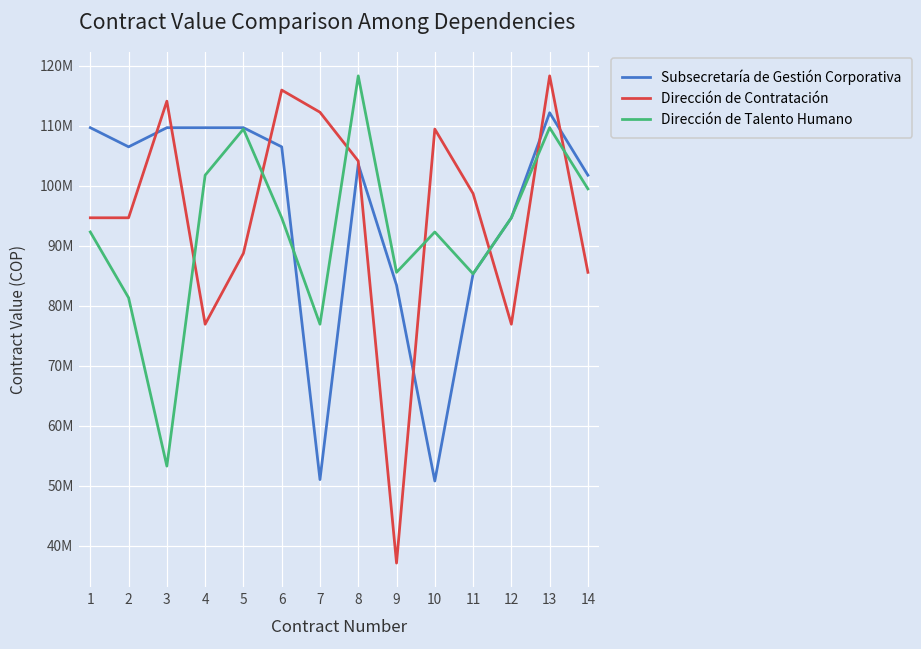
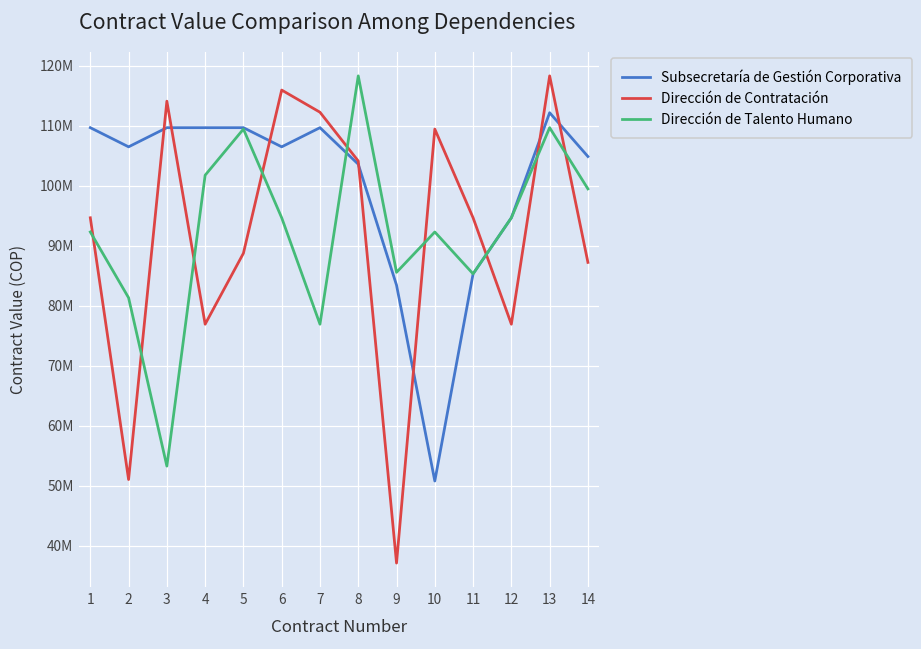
  {
    "Subsecretaría de Gestión Corporativa": {
      "1": 110000000,
      "2": 107000000,
      "3": 110000000,
      "4": 110000000,
      "6": 107000000,
-     "7": 51000000,
+     "7": 110000000,
      "8": 104000000,
      "9": 83000000,
      "10": 51000000,
      "13": 112000000,
-     "14": 102000000
+     "14": 105000000
    },
    "Dirección de Contratación": {
      "1": 95000000,
-     "2": 95000000,
+     "2": 51000000,
      "3": 114000000,
      "4": 77000000,
      "5": 89000000,
      "6": 116000000,
      "7": 112000000,
      "8": 104000000,
      "9": 37000000,
      "10": 109000000,
-     "11": 99000000,
+     "11": 95000000,
      "12": 77000000,
      "13": 118000000,
-     "14": 86000000
+     "14": 87000000
    },
    "Dirección de Talento Humano": {
      "1": 92000000,
      "2": 81000000,
      "3": 53000000,
      "4": 102000000,
      "6": 95000000,
      "7": 77000000,
      "8": 118000000,
      "9": 86000000,
      "10": 92000000,
      "13": 110000000,
      "14": 99000000
    }
  }
